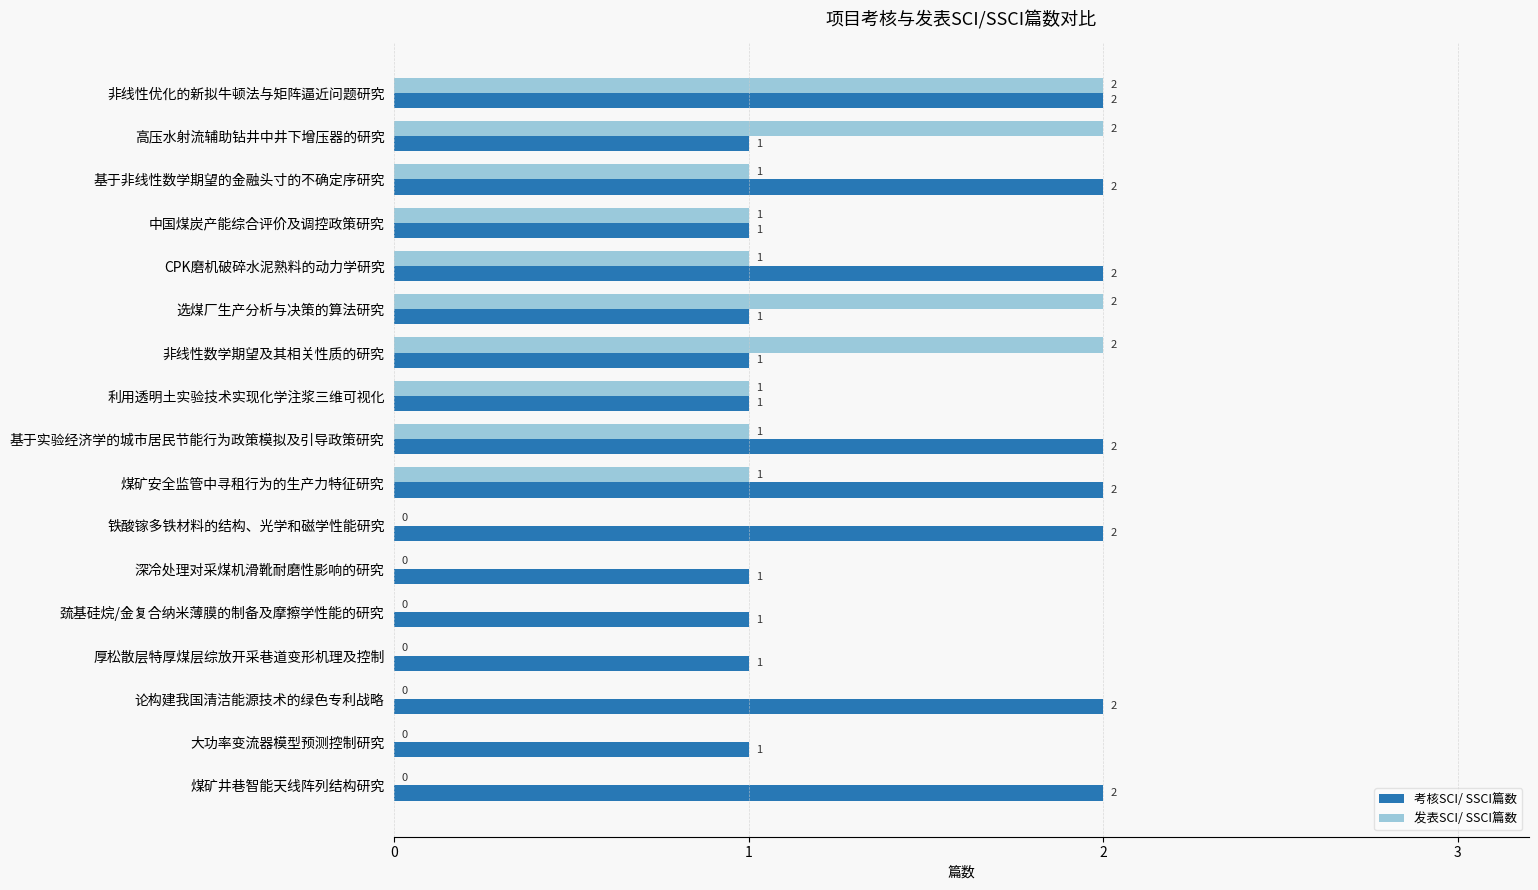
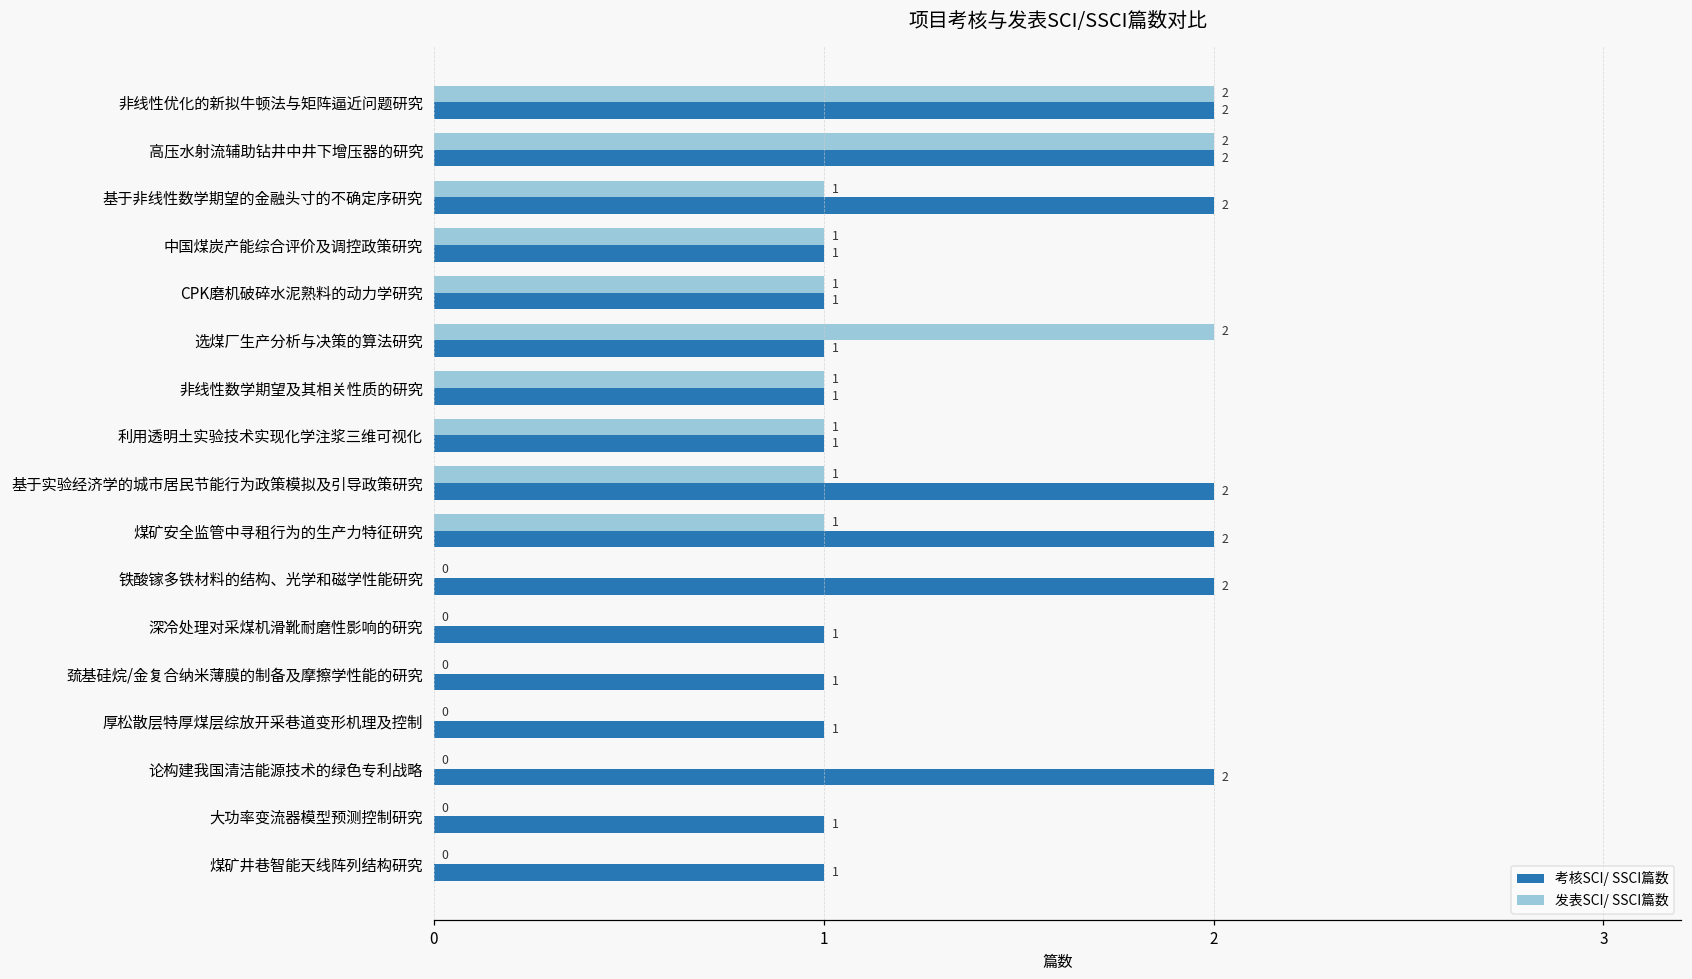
  {
    "考核SCI/ SSCI篇数": {
      "非线性优化的新拟牛顿法与矩阵逼近问题研究": 2,
-     "高压水射流辅助钻井中井下增压器的研究": 1,
+     "高压水射流辅助钻井中井下增压器的研究": 2,
      "基于非线性数学期望的金融头寸的不确定序研究": 2,
      "中国煤炭产能综合评价及调控政策研究": 1,
-     "CPK磨机破碎水泥熟料的动力学研究": 2,
+     "CPK磨机破碎水泥熟料的动力学研究": 1,
      "选煤厂生产分析与决策的算法研究": 1,
      "非线性数学期望及其相关性质的研究": 1,
      "利用透明土实验技术实现化学注浆三维可视化": 1,
      "基于实验经济学的城市居民节能行为政策模拟及引导政策研究": 2,
      "煤矿安全监管中寻租行为的生产力特征研究": 2,
      "铁酸镓多铁材料的结构、光学和磁学性能研究": 2,
      "深冷处理对采煤机滑靴耐磨性影响的研究": 1,
      "巯基硅烷/金复合纳米薄膜的制备及摩擦学性能的研究": 1,
      "厚松散层特厚煤层综放开采巷道变形机理及控制": 1,
      "论构建我国清洁能源技术的绿色专利战略": 2,
      "大功率变流器模型预测控制研究": 1,
-     "煤矿井巷智能天线阵列结构研究": 2
+     "煤矿井巷智能天线阵列结构研究": 1
    },
    "发表SCI/ SSCI篇数": {
      "非线性优化的新拟牛顿法与矩阵逼近问题研究": 2,
      "高压水射流辅助钻井中井下增压器的研究": 2,
      "基于非线性数学期望的金融头寸的不确定序研究": 1,
      "中国煤炭产能综合评价及调控政策研究": 1,
      "CPK磨机破碎水泥熟料的动力学研究": 1,
      "选煤厂生产分析与决策的算法研究": 2,
-     "非线性数学期望及其相关性质的研究": 2,
+     "非线性数学期望及其相关性质的研究": 1,
      "利用透明土实验技术实现化学注浆三维可视化": 1,
      "基于实验经济学的城市居民节能行为政策模拟及引导政策研究": 1,
      "煤矿安全监管中寻租行为的生产力特征研究": 1,
      "铁酸镓多铁材料的结构、光学和磁学性能研究": 0,
      "深冷处理对采煤机滑靴耐磨性影响的研究": 0,
      "巯基硅烷/金复合纳米薄膜的制备及摩擦学性能的研究": 0,
      "厚松散层特厚煤层综放开采巷道变形机理及控制": 0,
      "论构建我国清洁能源技术的绿色专利战略": 0,
      "大功率变流器模型预测控制研究": 0,
      "煤矿井巷智能天线阵列结构研究": 0
    }
  }
